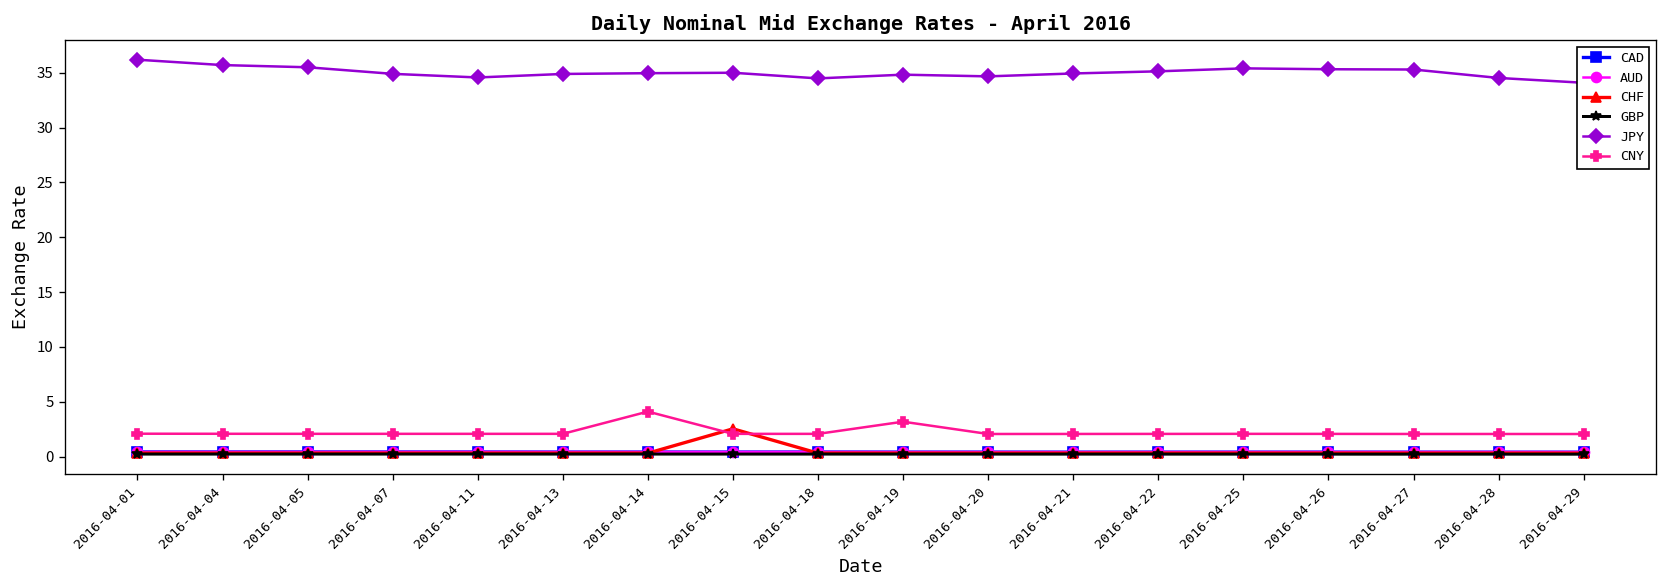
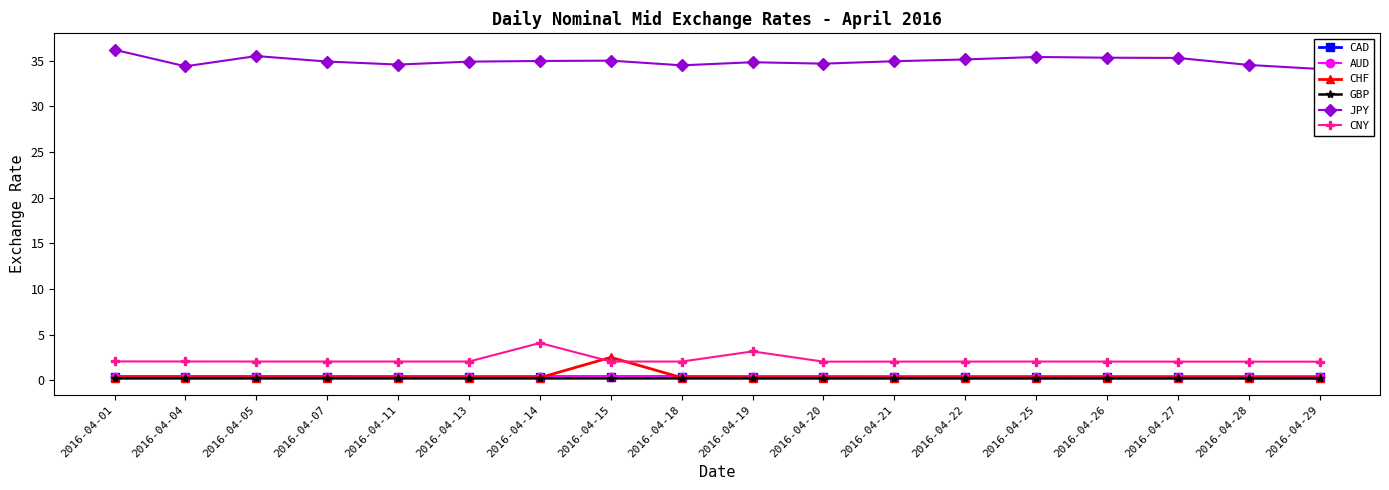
  {
    "CHF": {
      "2016-04-15": 3
    },
    "JPY": {
      "2016-04-01": 36,
-     "2016-04-04": 36,
+     "2016-04-04": 34,
      "2016-04-05": 36,
      "2016-04-07": 35,
      "2016-04-11": 35,
      "2016-04-13": 35,
      "2016-04-14": 35,
      "2016-04-15": 35,
      "2016-04-18": 34,
      "2016-04-19": 35,
      "2016-04-20": 35,
      "2016-04-21": 35,
      "2016-04-22": 35,
      "2016-04-25": 35,
      "2016-04-26": 35,
      "2016-04-27": 35,
      "2016-04-28": 35
    },
    "CNY": {
      "2016-04-01": 2,
      "2016-04-04": 2,
      "2016-04-05": 2,
      "2016-04-07": 2,
      "2016-04-11": 2,
      "2016-04-13": 2,
      "2016-04-14": 4,
      "2016-04-15": 2,
      "2016-04-18": 2,
      "2016-04-19": 3,
      "2016-04-20": 2,
      "2016-04-21": 2,
      "2016-04-22": 2,
      "2016-04-25": 2,
      "2016-04-26": 2,
      "2016-04-27": 2,
      "2016-04-28": 2,
      "2016-04-29": 2
    }
  }
